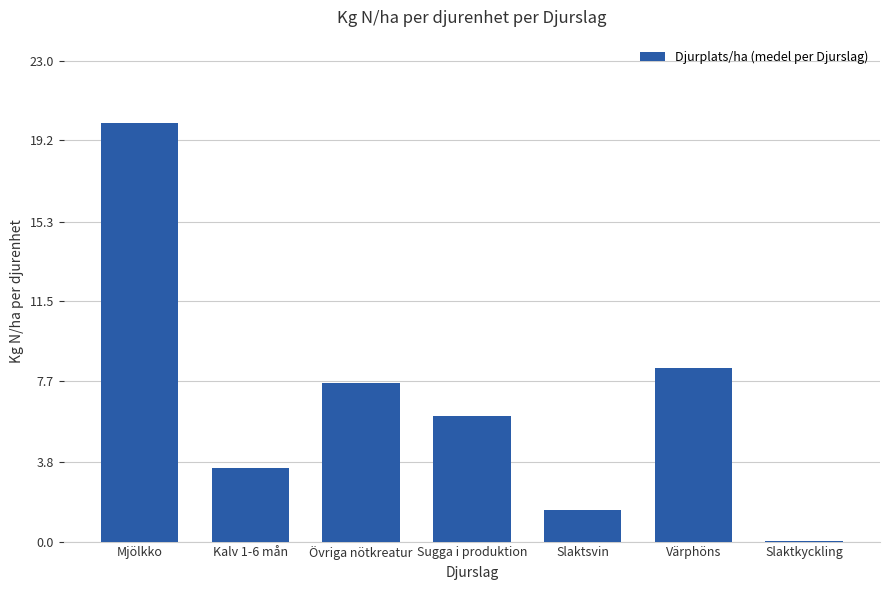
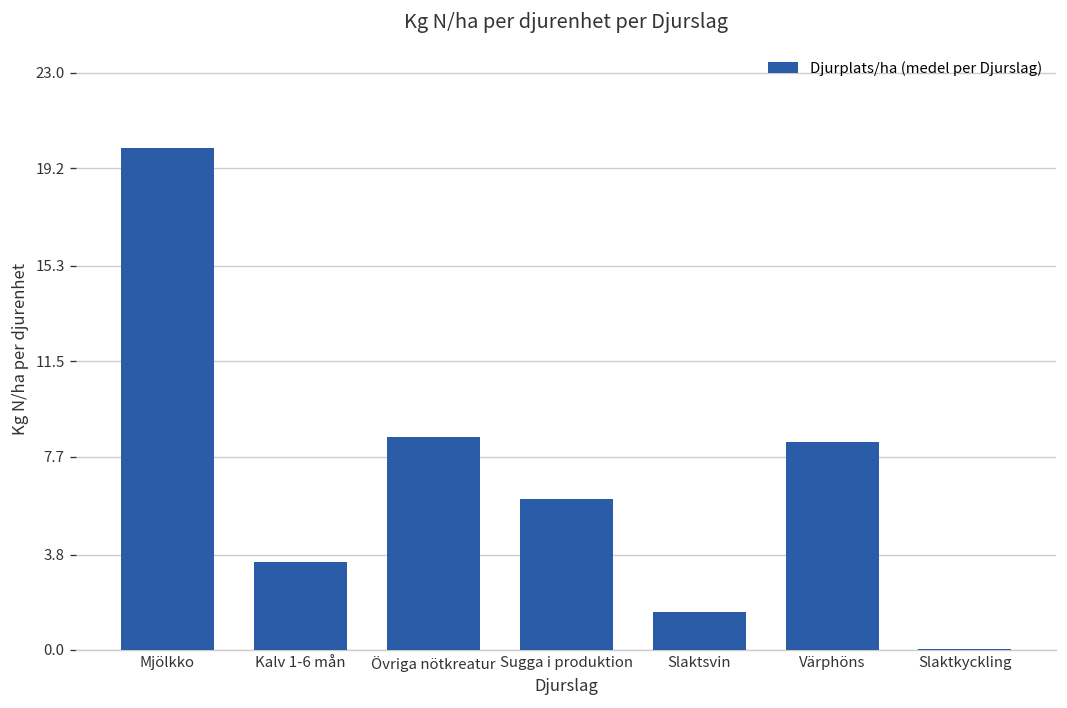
  {
    "Mjölkko": 20.0,
    "Kalv 1-6 mån": 3.5,
-   "Övriga nötkreatur": 7.6,
+   "Övriga nötkreatur": 8.5,
    "Sugga i produktion": 6.0,
    "Slaktsvin": 1.5,
    "Värphöns": 8.3
  }
